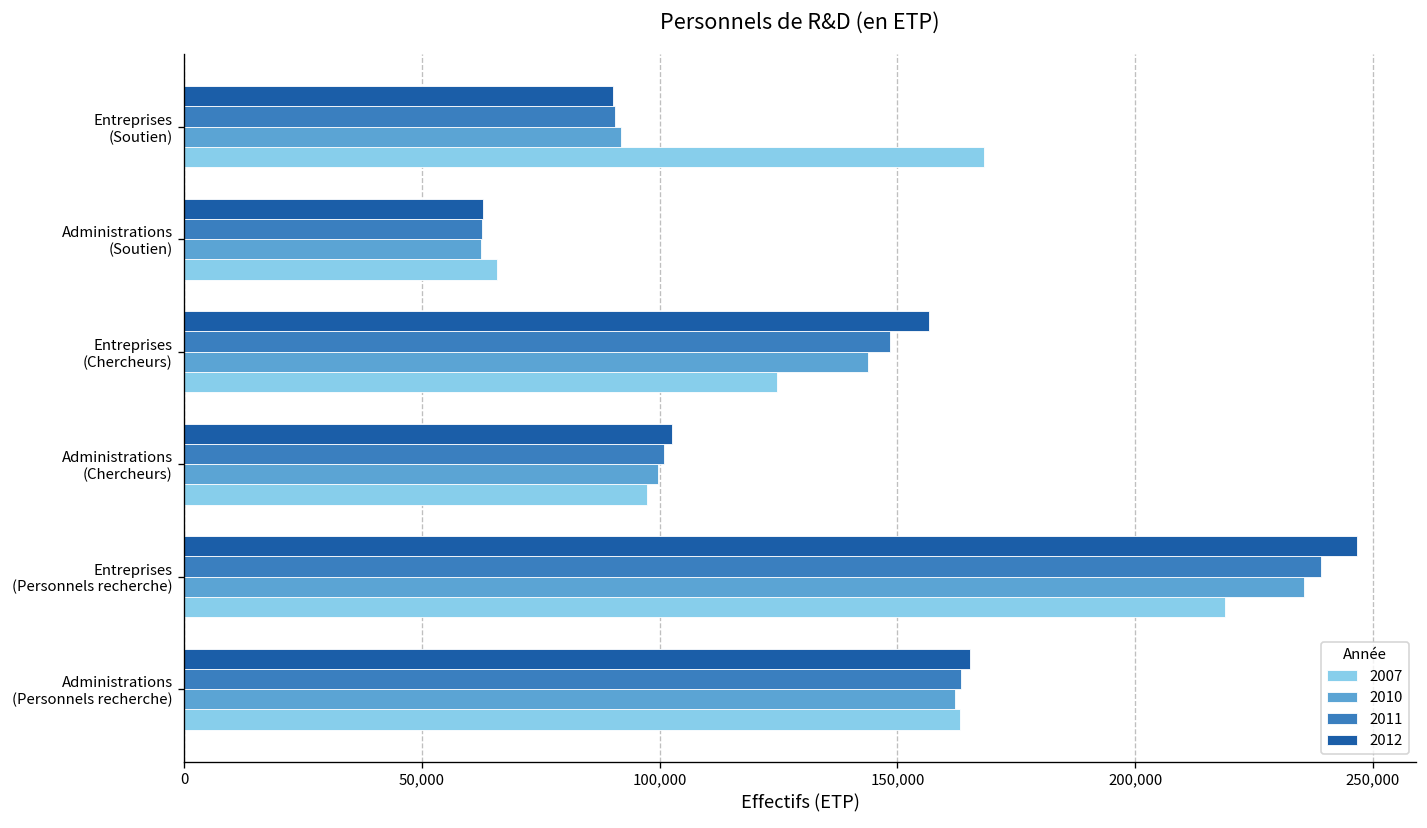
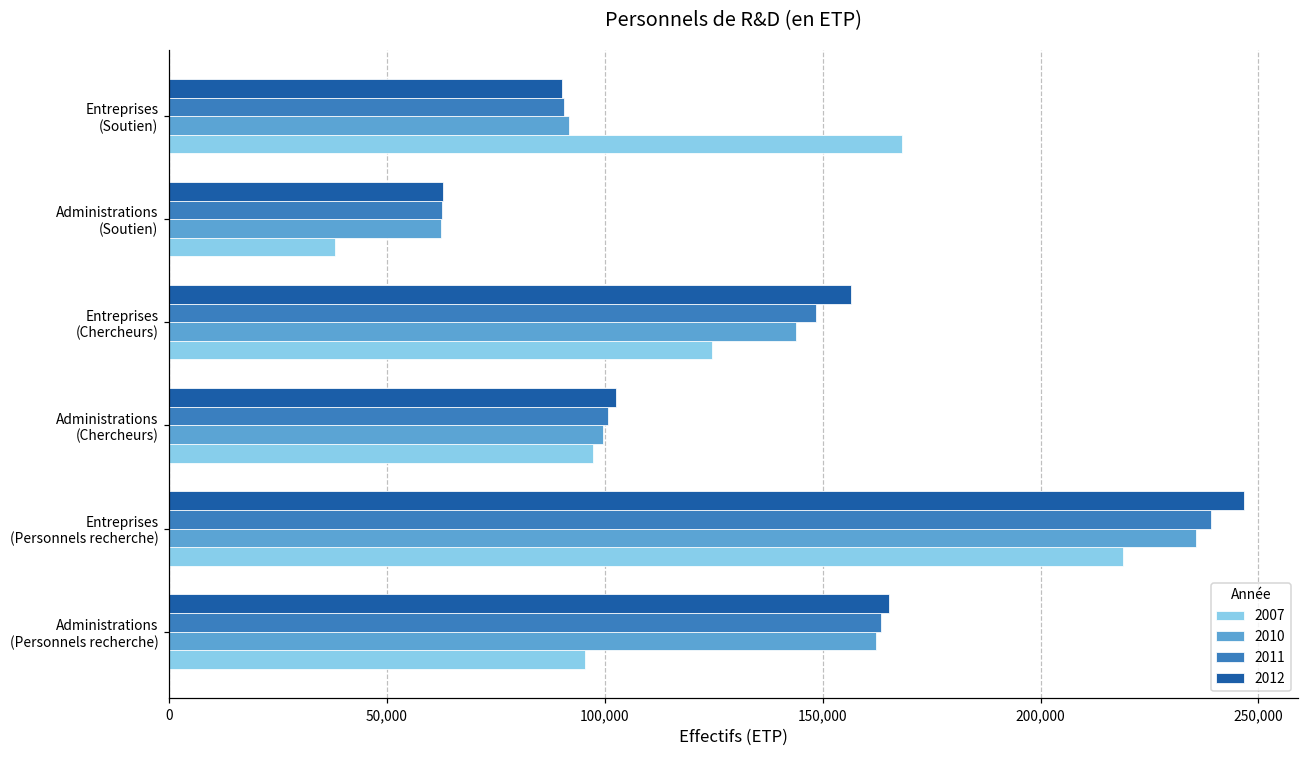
  {
    "2007": {
      "Entreprises (Soutien)": "168,000",
-     "Administrations (Soutien)": "66,000",
+     "Administrations (Soutien)": "38,000",
      "Entreprises (Chercheurs)": "125,000",
      "Administrations (Chercheurs)": "97,000",
      "Entreprises (Personnels recherche)": "219,000",
-     "Administrations (Personnels recherche)": "163,000"
+     "Administrations (Personnels recherche)": "95,000"
    }
  }
